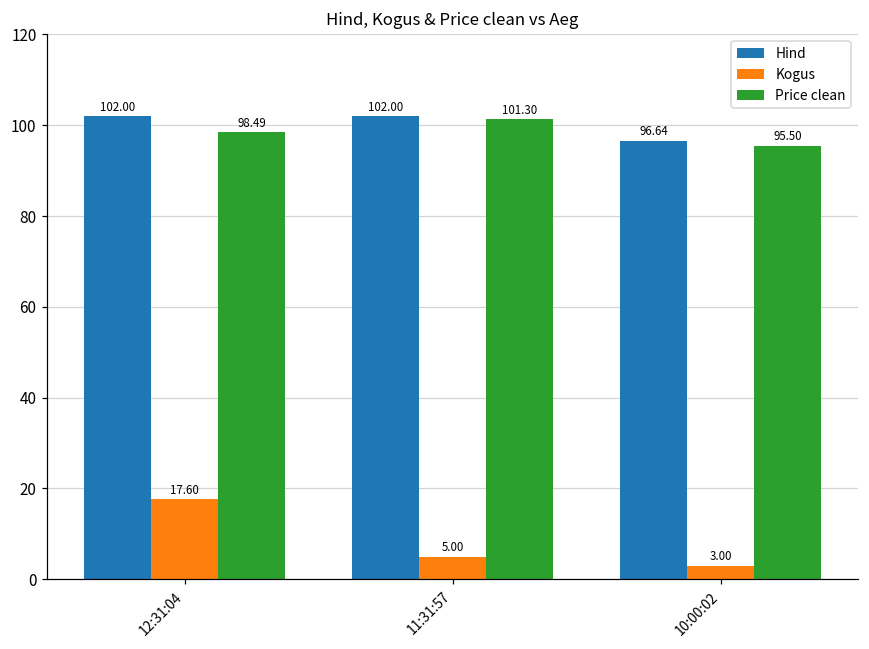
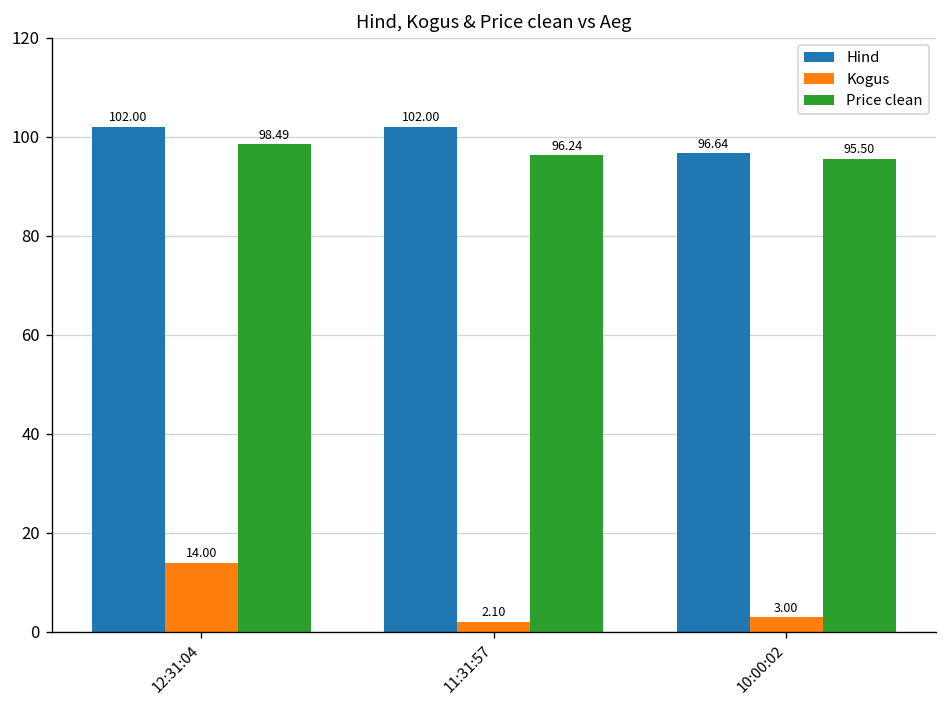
  {
    "Hind": {
      "12:31:04": 102.00,
      "11:31:57": 102.00,
      "10:00:02": 96.64
    },
    "Kogus": {
-     "12:31:04": 17.60,
-     "11:31:57": 5.00,
+     "12:31:04": 14.00,
+     "11:31:57": 2.10,
      "10:00:02": 3.00
    },
    "Price clean": {
      "12:31:04": 98.49,
-     "11:31:57": 101.30,
+     "11:31:57": 96.24,
      "10:00:02": 95.50
    }
  }
